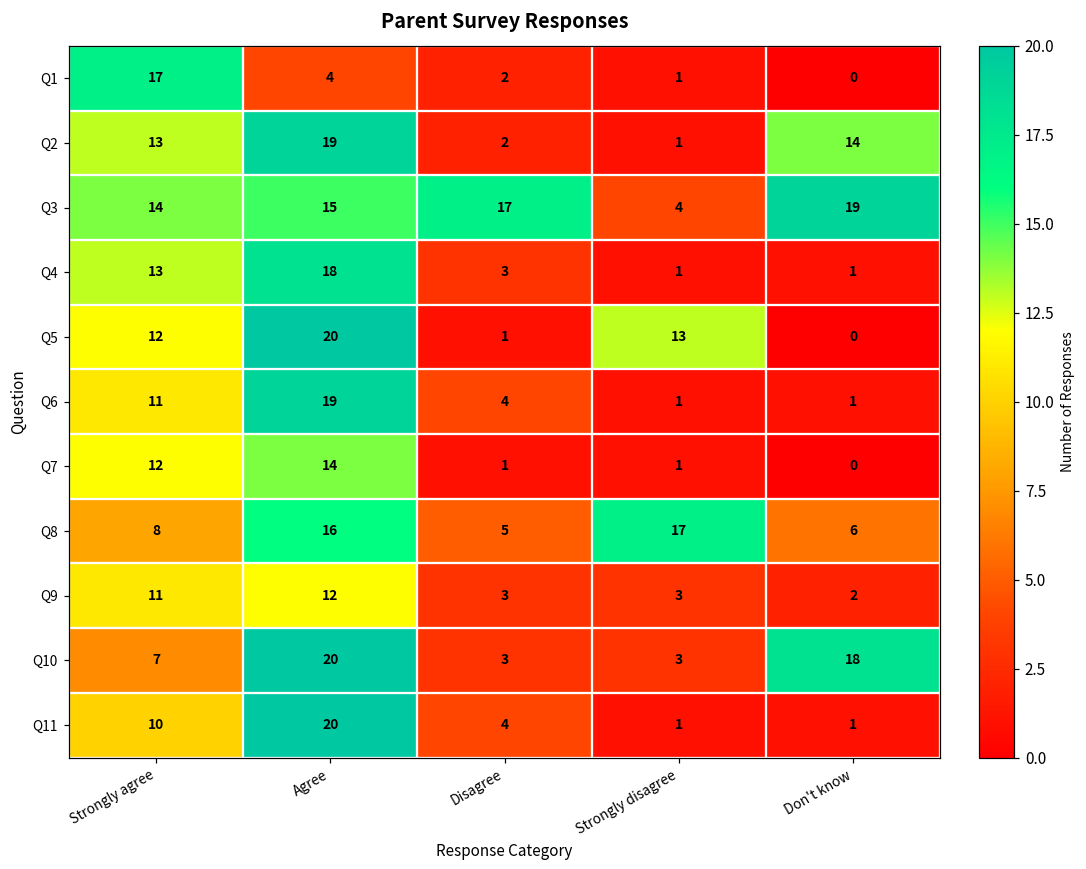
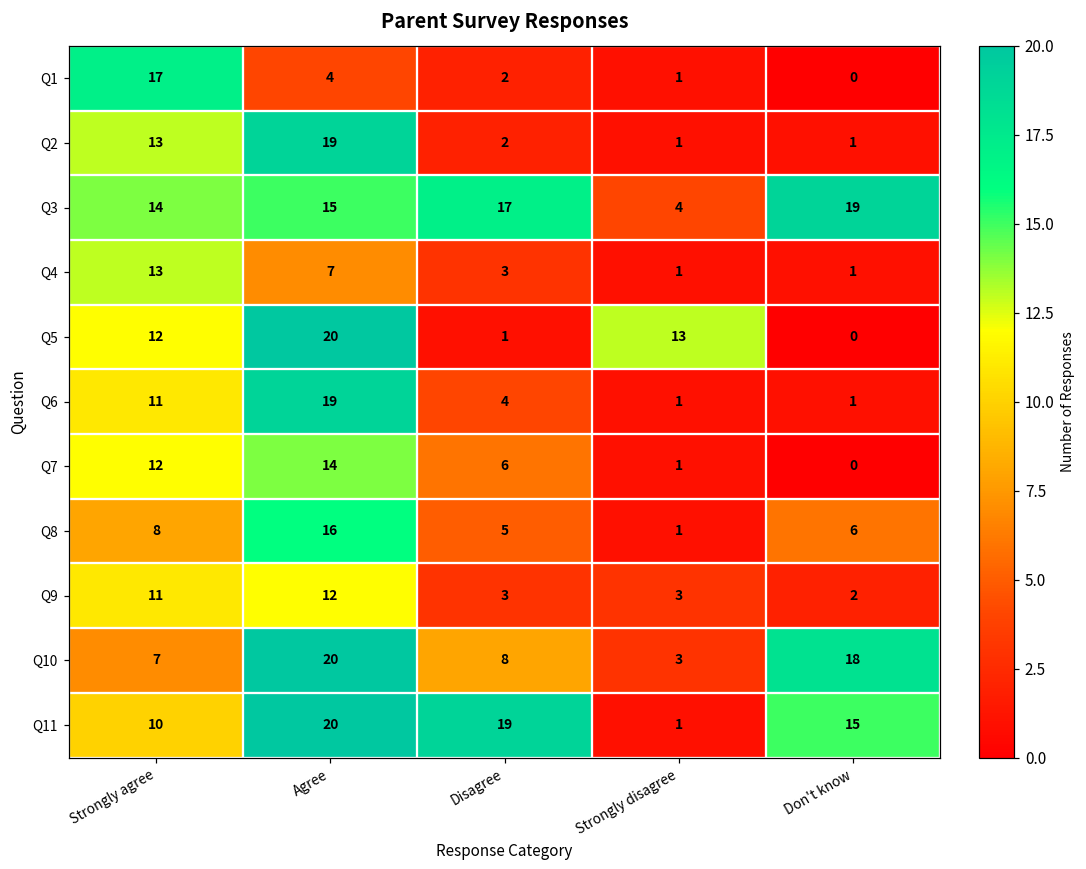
  {
    "Q1": {
      "Strongly agree": 17,
      "Agree": 4,
      "Disagree": 2,
      "Strongly disagree": 1,
      "Don't know": 0
    },
    "Q2": {
      "Strongly agree": 13,
      "Agree": 19,
      "Disagree": 2,
      "Strongly disagree": 1,
-     "Don't know": 14
+     "Don't know": 1
    },
    "Q3": {
      "Strongly agree": 14,
      "Agree": 15,
      "Disagree": 17,
      "Strongly disagree": 4,
      "Don't know": 19
    },
    "Q4": {
      "Strongly agree": 13,
-     "Agree": 18,
+     "Agree": 7,
      "Disagree": 3,
      "Strongly disagree": 1,
      "Don't know": 1
    },
    "Q5": {
      "Strongly agree": 12,
      "Agree": 20,
      "Disagree": 1,
      "Strongly disagree": 13,
      "Don't know": 0
    },
    "Q6": {
      "Strongly agree": 11,
      "Agree": 19,
      "Disagree": 4,
      "Strongly disagree": 1,
      "Don't know": 1
    },
    "Q7": {
      "Strongly agree": 12,
      "Agree": 14,
-     "Disagree": 1,
+     "Disagree": 6,
      "Strongly disagree": 1,
      "Don't know": 0
    },
    "Q8": {
      "Strongly agree": 8,
      "Agree": 16,
      "Disagree": 5,
-     "Strongly disagree": 17,
+     "Strongly disagree": 1,
      "Don't know": 6
    },
    "Q9": {
      "Strongly agree": 11,
      "Agree": 12,
      "Disagree": 3,
      "Strongly disagree": 3,
      "Don't know": 2
    },
    "Q10": {
      "Strongly agree": 7,
      "Agree": 20,
-     "Disagree": 3,
+     "Disagree": 8,
      "Strongly disagree": 3,
      "Don't know": 18
    },
    "Q11": {
      "Strongly agree": 10,
      "Agree": 20,
-     "Disagree": 4,
+     "Disagree": 19,
      "Strongly disagree": 1,
-     "Don't know": 1
+     "Don't know": 15
    }
  }
